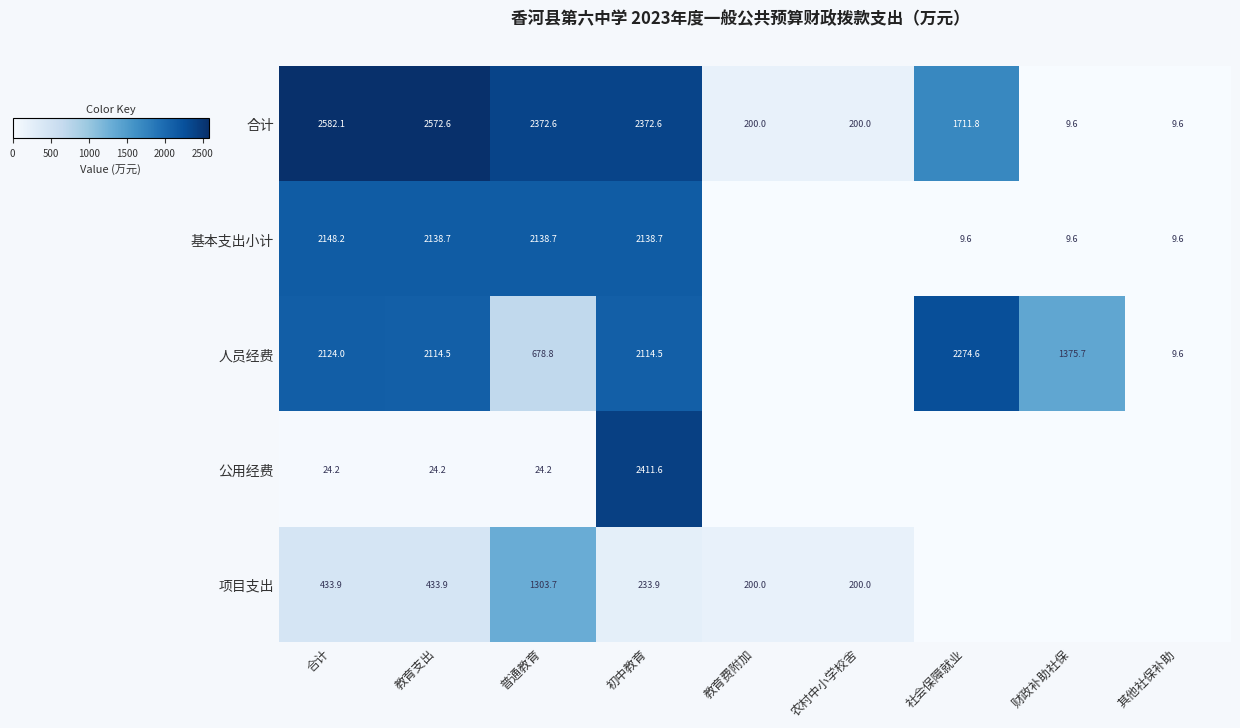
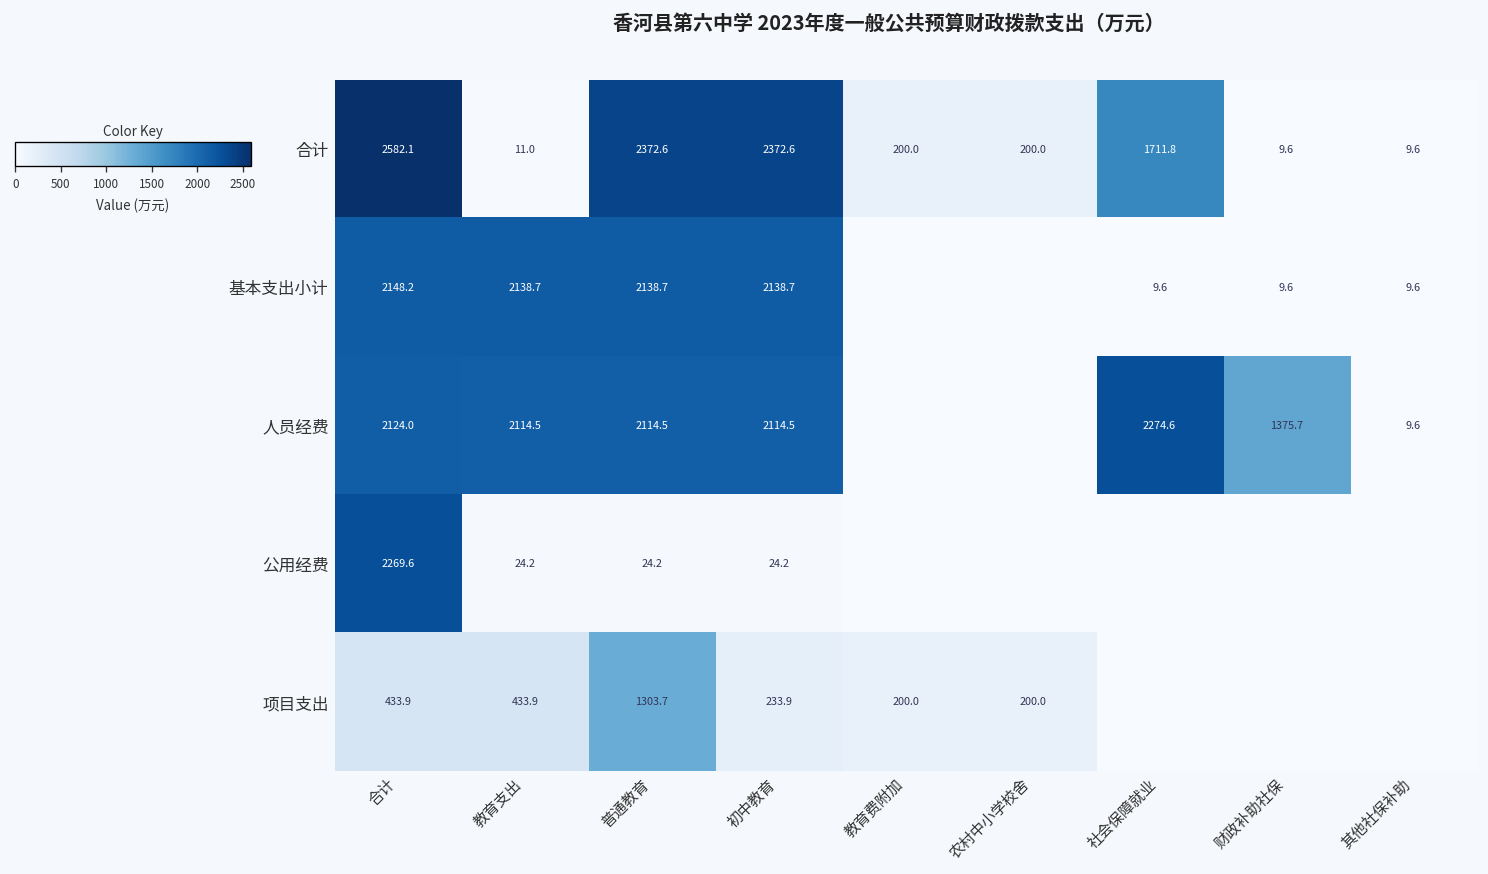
  {
    "合计": {
      "合计": 2582.1,
-     "教育支出": 2572.6,
+     "教育支出": 11.0,
      "普通教育": 2372.6,
      "初中教育": 2372.6,
      "教育费附加": 200.0,
      "农村中小学校舍": 200.0,
      "社会保障就业": 1711.8,
      "财政补助社保": 9.6,
      "其他社保补助": 9.6
    },
    "基本支出小计": {
      "合计": 2148.2,
      "教育支出": 2138.7,
      "普通教育": 2138.7,
      "初中教育": 2138.7,
      "社会保障就业": 9.6,
      "财政补助社保": 9.6,
      "其他社保补助": 9.6
    },
    "人员经费": {
      "合计": 2124.0,
      "教育支出": 2114.5,
-     "普通教育": 678.8,
+     "普通教育": 2114.5,
      "初中教育": 2114.5,
      "社会保障就业": 2274.6,
      "财政补助社保": 1375.7,
      "其他社保补助": 9.6
    },
    "公用经费": {
-     "合计": 24.2,
+     "合计": 2269.6,
      "教育支出": 24.2,
      "普通教育": 24.2,
-     "初中教育": 2411.6
+     "初中教育": 24.2
    },
    "项目支出": {
      "合计": 433.9,
      "教育支出": 433.9,
      "普通教育": 1303.7,
      "初中教育": 233.9,
      "教育费附加": 200.0,
      "农村中小学校舍": 200.0
    }
  }
